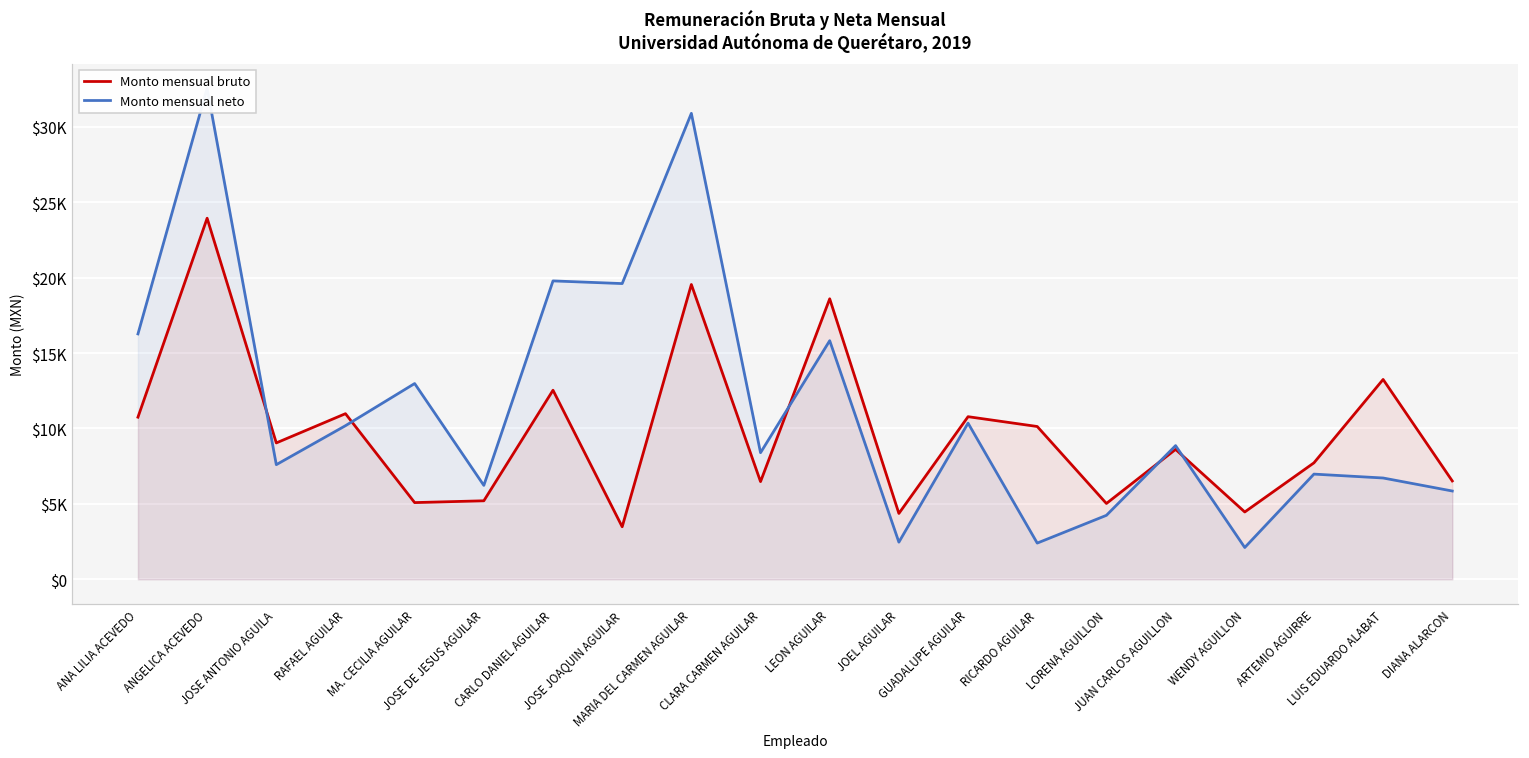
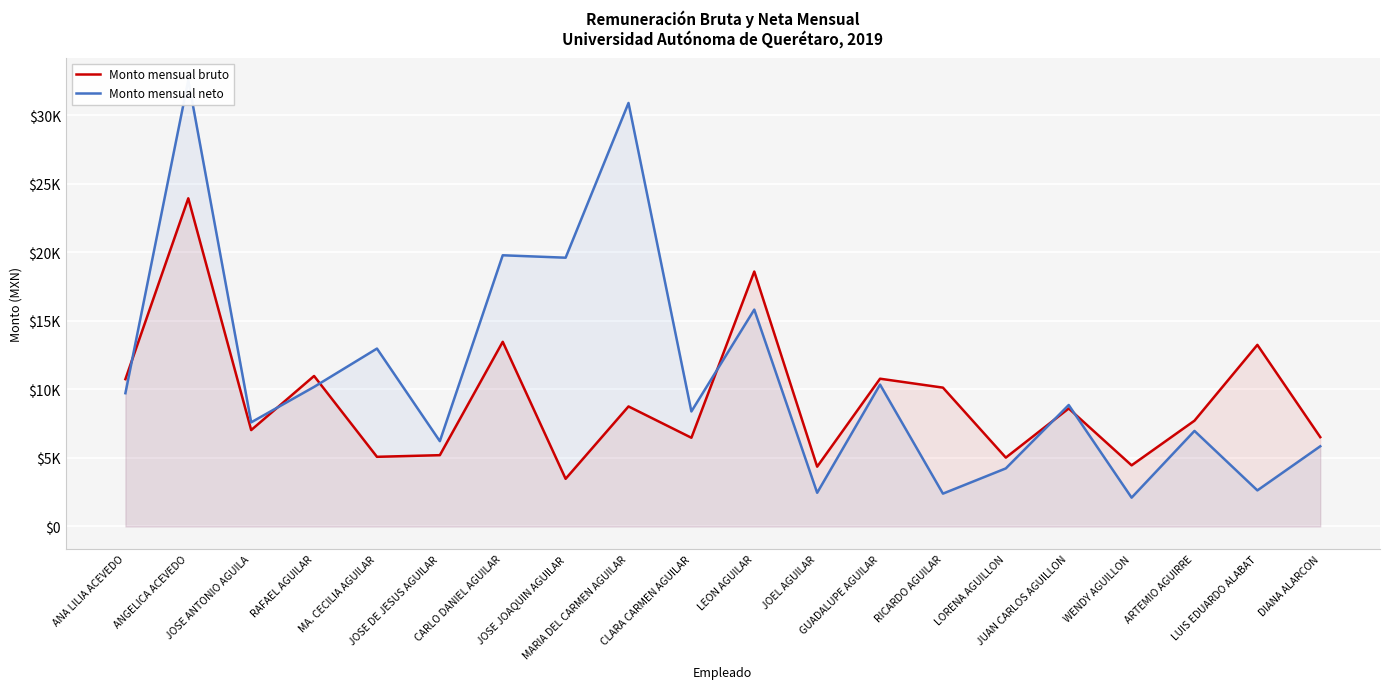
  {
    "Monto mensual bruto": {
      "ANA LILIA ACEVEDO": "$10700",
      "ANGELICA ACEVEDO": "$23900",
-     "JOSE ANTONIO AGUILA": "$9000",
+     "JOSE ANTONIO AGUILA": "$7000",
      "RAFAEL AGUILAR": "$11000",
      "MA. CECILIA AGUILAR": "$5100",
      "JOSE DE JESUS AGUILAR": "$5200",
-     "CARLO DANIEL AGUILAR": "$12500",
+     "CARLO DANIEL AGUILAR": "$13500",
      "JOSE JOAQUIN AGUILAR": "$3500",
-     "MARIA DEL CARMEN AGUILAR": "$19500",
+     "MARIA DEL CARMEN AGUILAR": "$8800",
      "CLARA CARMEN AGUILAR": "$6500",
      "LEON AGUILAR": "$18600",
      "JOEL AGUILAR": "$4400",
      "GUADALUPE AGUILAR": "$10800",
      "RICARDO AGUILAR": "$10100",
      "LORENA AGUILLON": "$5000",
      "JUAN CARLOS AGUILLON": "$8600",
      "WENDY AGUILLON": "$4500",
      "ARTEMIO AGUIRRE": "$7700",
      "LUIS EDUARDO ALABAT": "$13200",
      "DIANA ALARCON": "$6500"
    },
    "Monto mensual neto": {
-     "ANA LILIA ACEVEDO": "$16300",
+     "ANA LILIA ACEVEDO": "$9700",
      "JOSE ANTONIO AGUILA": "$7600",
      "RAFAEL AGUILAR": "$10200",
      "MA. CECILIA AGUILAR": "$13000",
      "JOSE DE JESUS AGUILAR": "$6200",
      "CARLO DANIEL AGUILAR": "$19800",
      "JOSE JOAQUIN AGUILAR": "$19600",
      "MARIA DEL CARMEN AGUILAR": "$30900",
      "CLARA CARMEN AGUILAR": "$8400",
      "LEON AGUILAR": "$15800",
      "JOEL AGUILAR": "$2500",
      "GUADALUPE AGUILAR": "$10400",
      "RICARDO AGUILAR": "$2400",
      "LORENA AGUILLON": "$4200",
      "JUAN CARLOS AGUILLON": "$8900",
      "WENDY AGUILLON": "$2100",
      "ARTEMIO AGUIRRE": "$7000",
-     "LUIS EDUARDO ALABAT": "$6700",
+     "LUIS EDUARDO ALABAT": "$2600",
      "DIANA ALARCON": "$5900"
    }
  }
